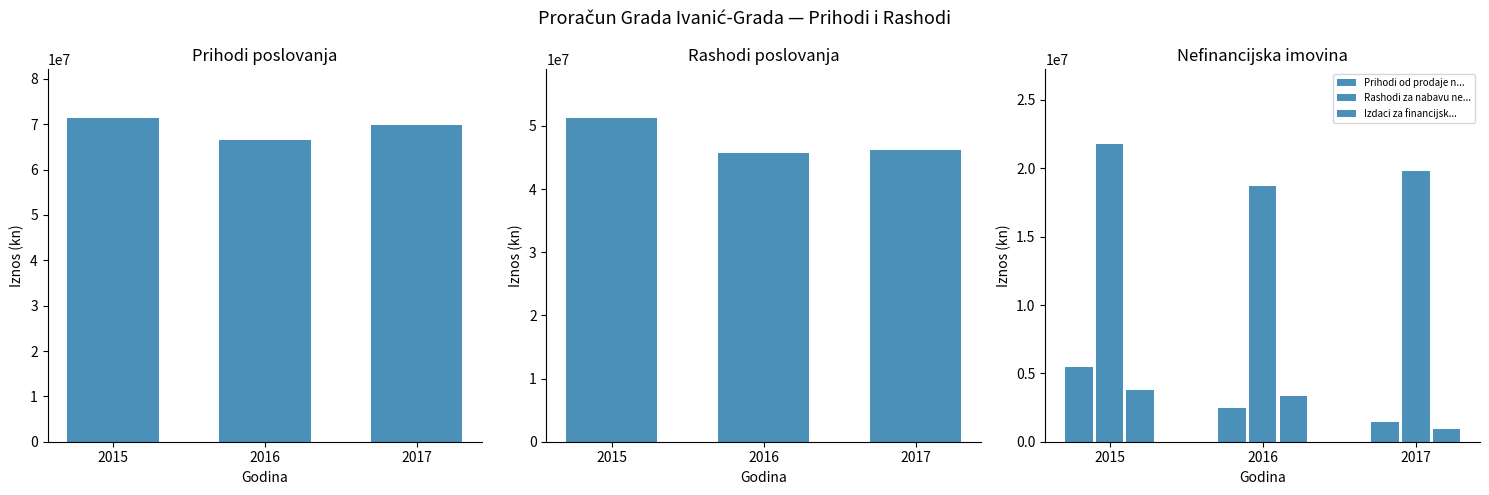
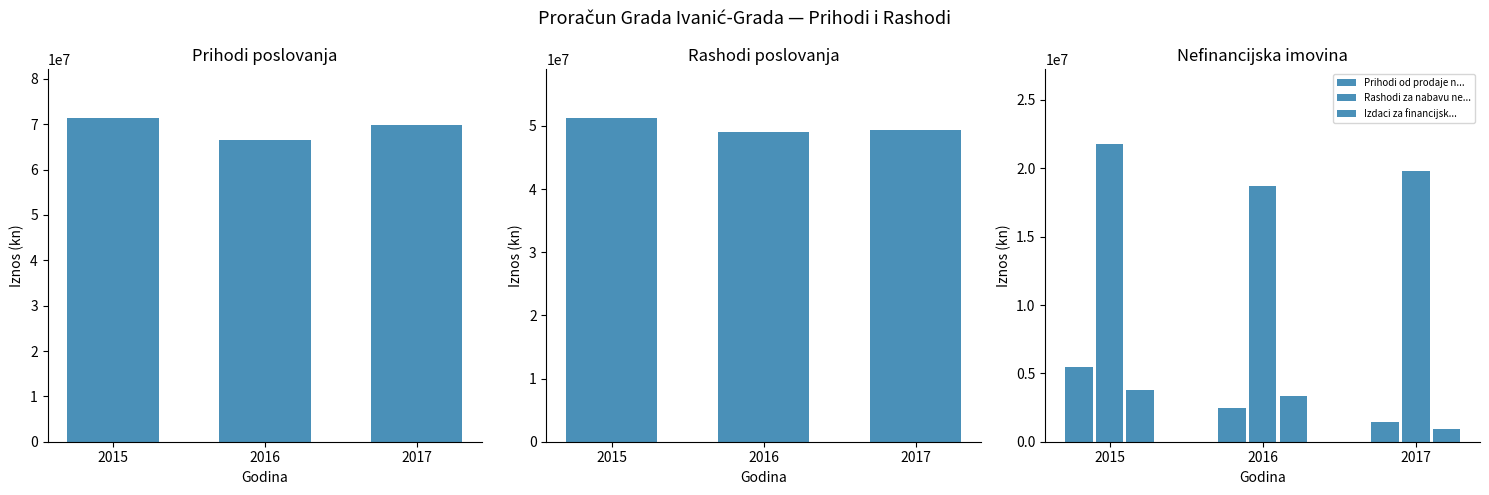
  {
    "Prihodi poslovanja": {
      "2015": 71000000,
      "2016": 67000000,
      "2017": 70000000
    },
    "Rashodi poslovanja": {
      "2015": 51000000,
-     "2016": 46000000,
-     "2017": 46000000
+     "2016": 49000000,
+     "2017": 49000000
    }
  }
